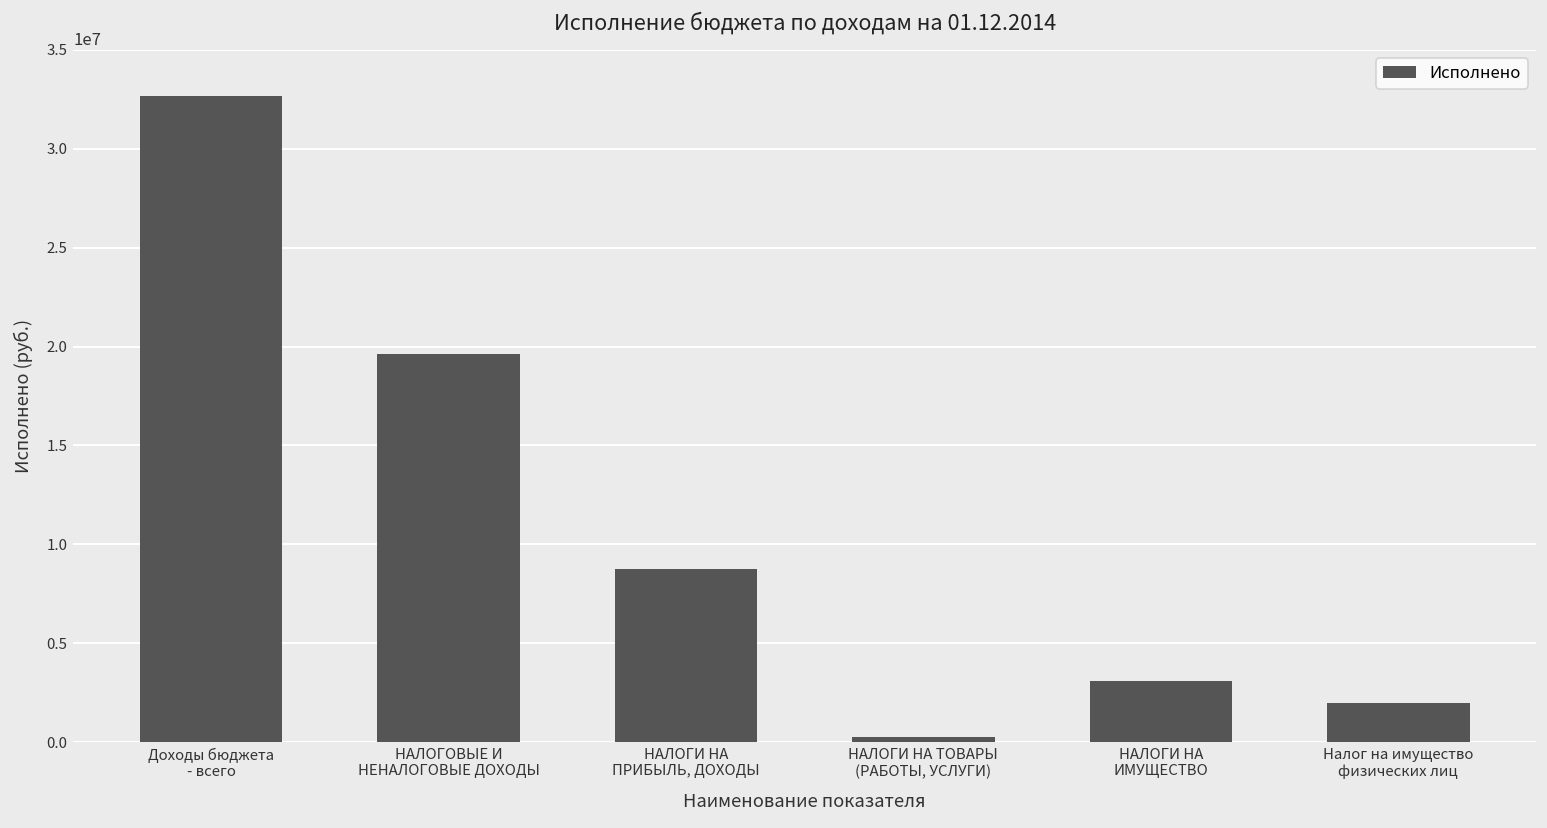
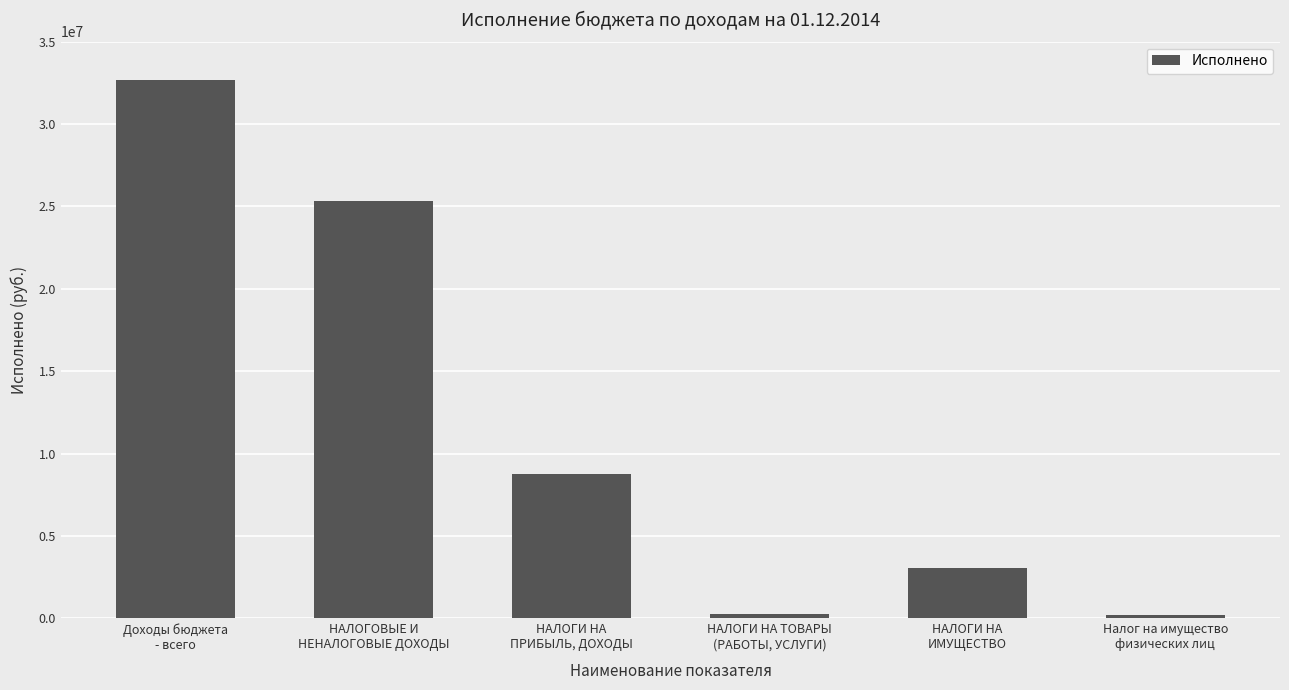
  {
    "Доходы бюджета - всего": 32700000,
-   "НАЛОГОВЫЕ И НЕНАЛОГОВЫЕ ДОХОДЫ": 19600000,
+   "НАЛОГОВЫЕ И НЕНАЛОГОВЫЕ ДОХОДЫ": 25300000,
    "НАЛОГИ НА ПРИБЫЛЬ, ДОХОДЫ": 8700000,
    "НАЛОГИ НА ТОВАРЫ (РАБОТЫ, УСЛУГИ)": 300000,
    "НАЛОГИ НА ИМУЩЕСТВО": 3100000,
-   "Налог на имущество физических лиц": 2000000
+   "Налог на имущество физических лиц": 200000
  }
